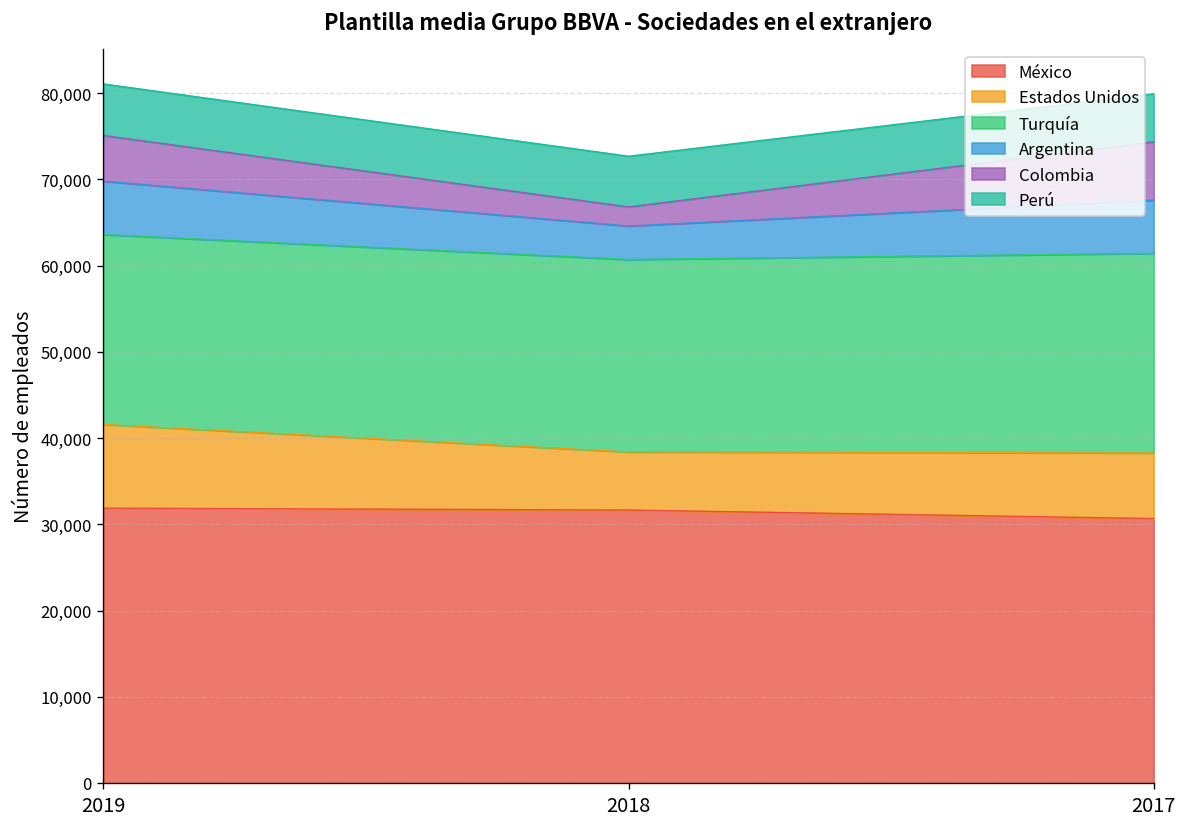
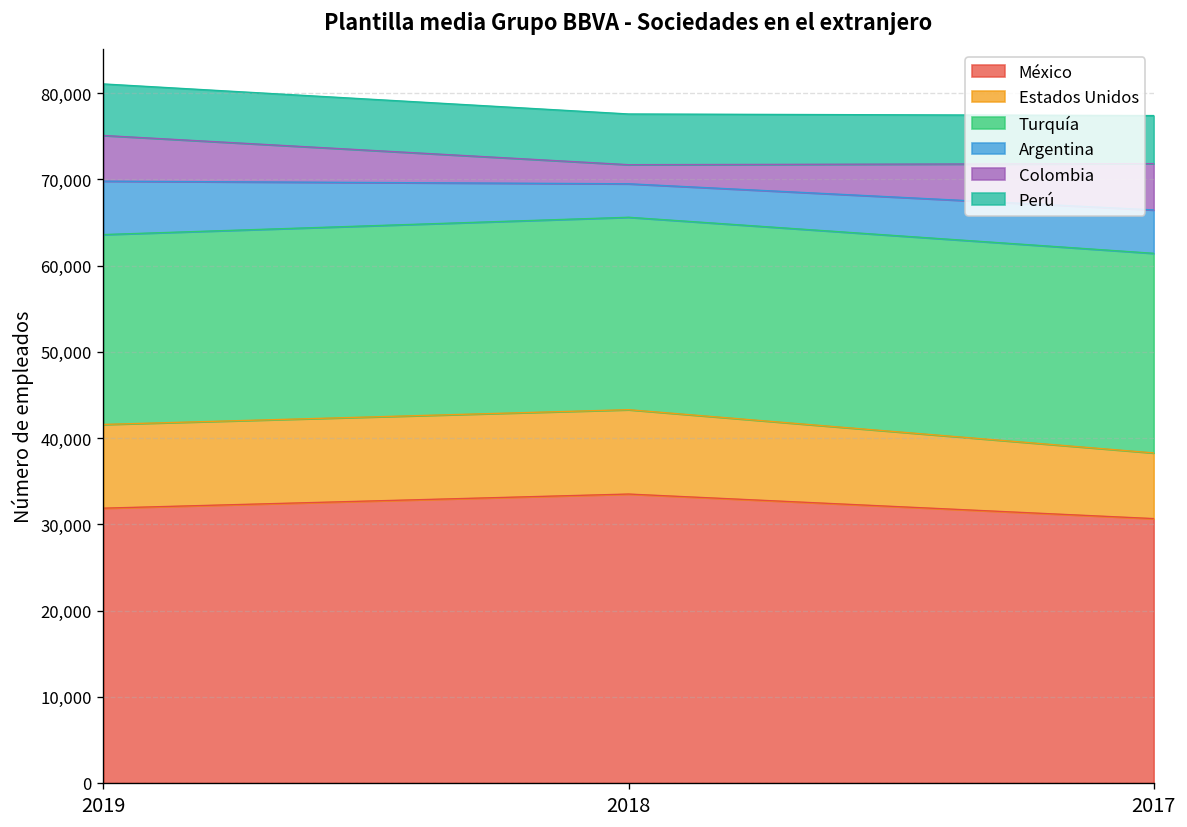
  {
    "México": {
      "2019": "32,000",
-     "2018": "32,000",
+     "2018": "34,000",
      "2017": "31,000"
    },
    "Estados Unidos": {
      "2019": "10,000",
-     "2018": "7,000",
+     "2018": "10,000",
      "2017": "8,000"
    },
    "Argentina": {
      "2019": "6,000",
      "2018": "4,000",
-     "2017": "6,000"
+     "2017": "5,000"
    },
    "Colombia": {
      "2019": "5,000",
      "2018": "2,000",
-     "2017": "7,000"
+     "2017": "5,000"
    }
  }
